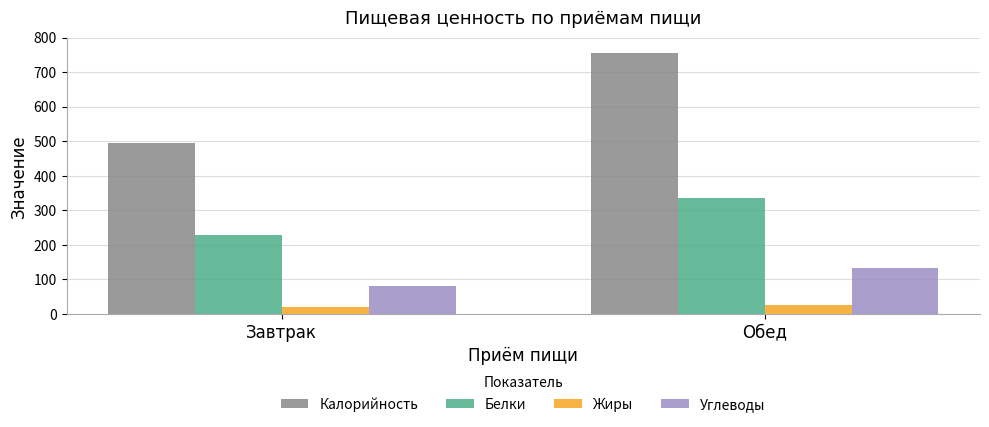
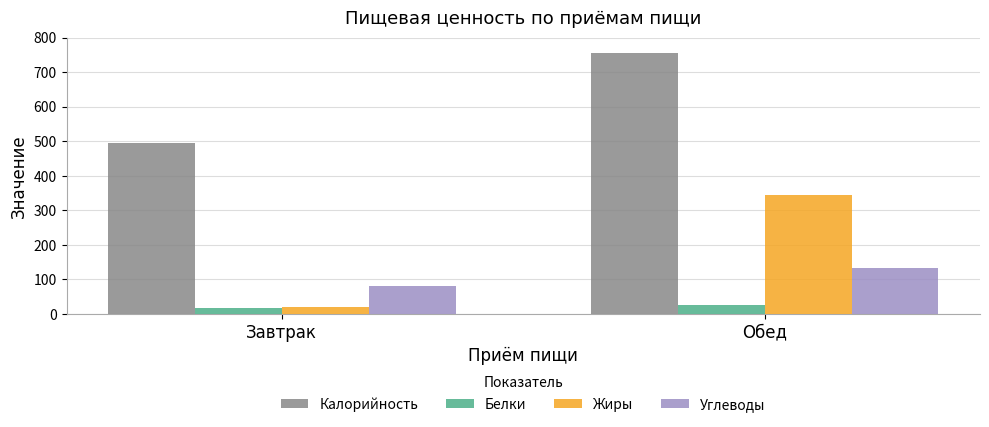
  {
    "Калорийность": {
      "Завтрак": 490,
      "Обед": 750
    },
    "Белки": {
-     "Завтрак": 230,
-     "Обед": 330
+     "Завтрак": 20,
+     "Обед": 30
    },
    "Жиры": {
      "Завтрак": 20,
-     "Обед": 30
+     "Обед": 340
    },
    "Углеводы": {
      "Завтрак": 80,
      "Обед": 130
    }
  }
